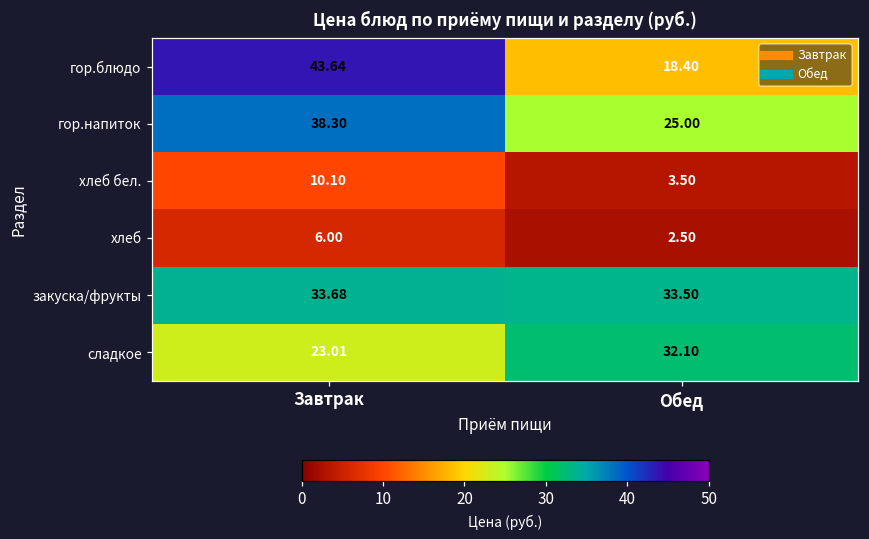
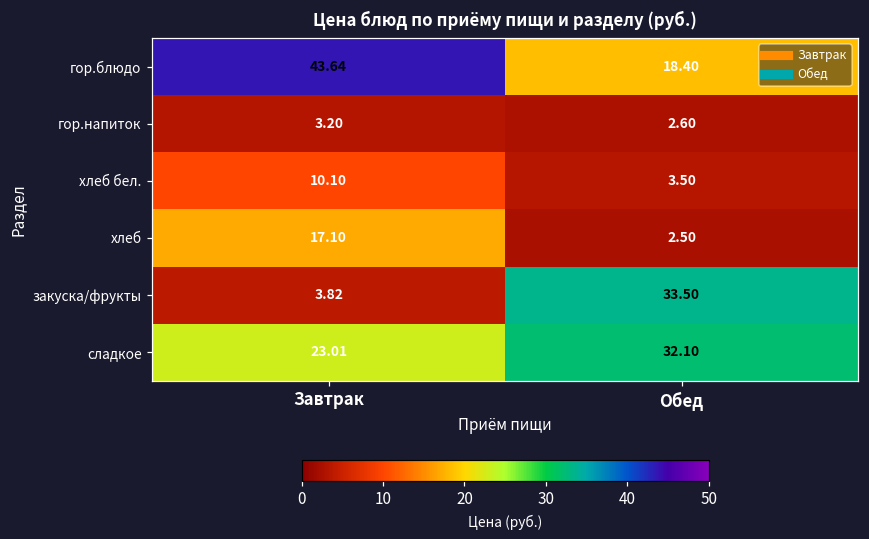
  {
    "гор.блюдо": {
      "Завтрак": 43.64,
      "Обед": 18.40
    },
    "гор.напиток": {
-     "Завтрак": 38.30,
-     "Обед": 25.00
+     "Завтрак": 3.20,
+     "Обед": 2.60
    },
    "хлеб бел.": {
      "Завтрак": 10.10,
      "Обед": 3.50
    },
    "хлеб": {
-     "Завтрак": 6.00,
+     "Завтрак": 17.10,
      "Обед": 2.50
    },
    "закуска/фрукты": {
-     "Завтрак": 33.68,
+     "Завтрак": 3.82,
      "Обед": 33.50
    },
    "сладкое": {
      "Завтрак": 23.01,
      "Обед": 32.10
    }
  }
